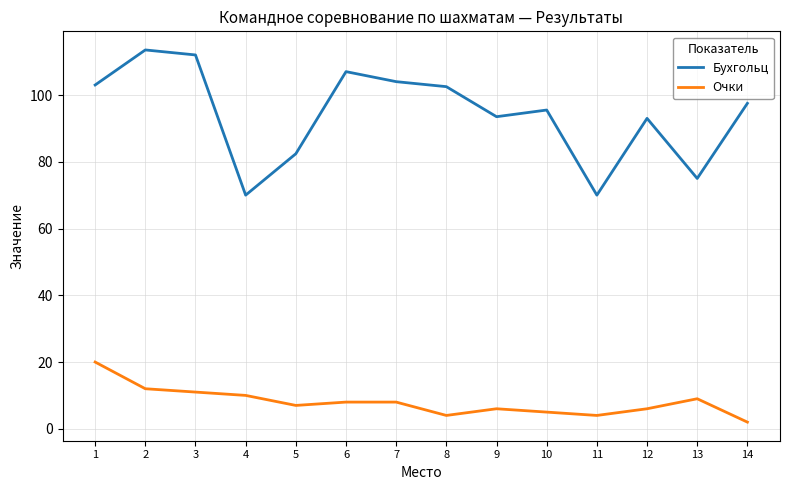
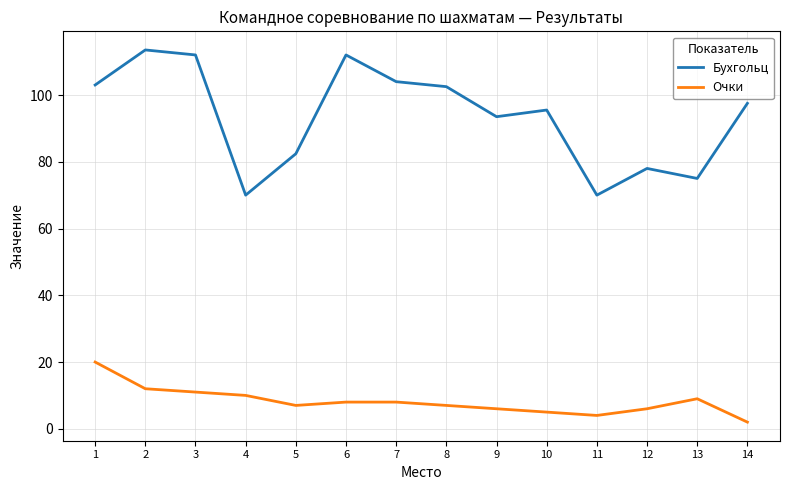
  {
    "Бухгольц": {
      "1": 103,
      "2": 114,
      "3": 112,
      "4": 70,
      "5": 82,
-     "6": 107,
+     "6": 112,
      "7": 104,
      "8": 103,
      "9": 94,
      "10": 96,
      "11": 70,
-     "12": 93,
+     "12": 78,
      "13": 75,
      "14": 98
    },
    "Очки": {
      "1": 20,
      "2": 12,
      "3": 11,
      "4": 10,
      "5": 7,
      "6": 8,
      "7": 8,
-     "8": 4,
+     "8": 7,
      "9": 6,
      "10": 5,
      "11": 4,
      "12": 6,
      "13": 9,
      "14": 2
    }
  }
